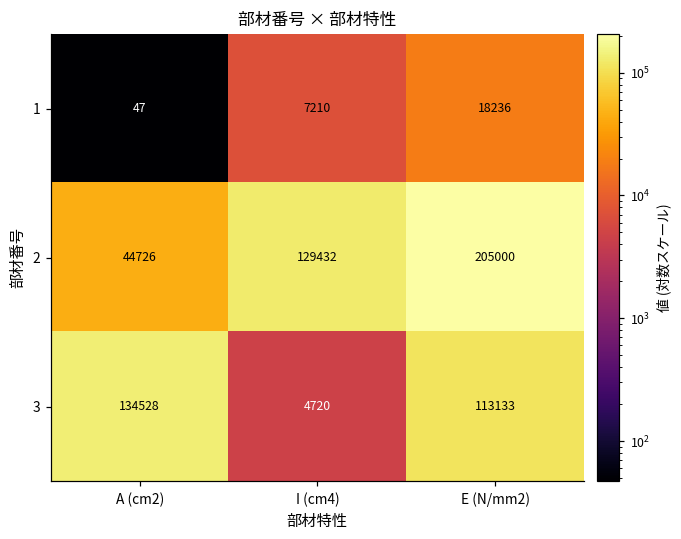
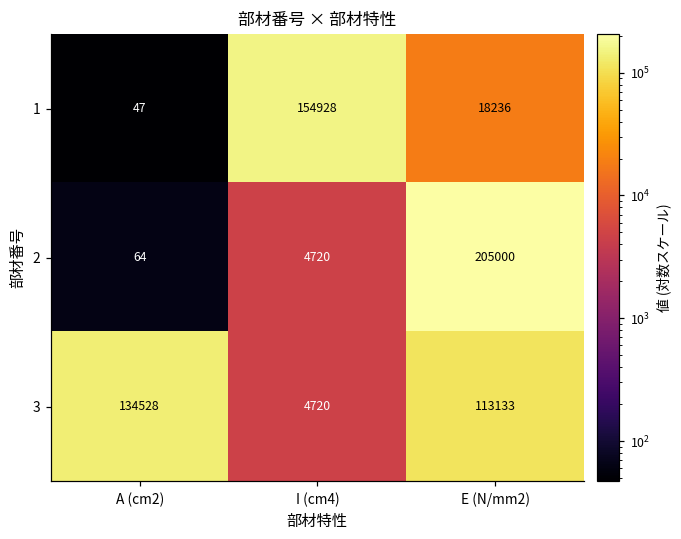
  {
    "1": {
      "A (cm2)": 47,
-     "I (cm4)": 7210,
+     "I (cm4)": 154928,
      "E (N/mm2)": 18236
    },
    "2": {
-     "A (cm2)": 44726,
-     "I (cm4)": 129432,
+     "A (cm2)": 64,
+     "I (cm4)": 4720,
      "E (N/mm2)": 205000
    },
    "3": {
      "A (cm2)": 134528,
      "I (cm4)": 4720,
      "E (N/mm2)": 113133
    }
  }
